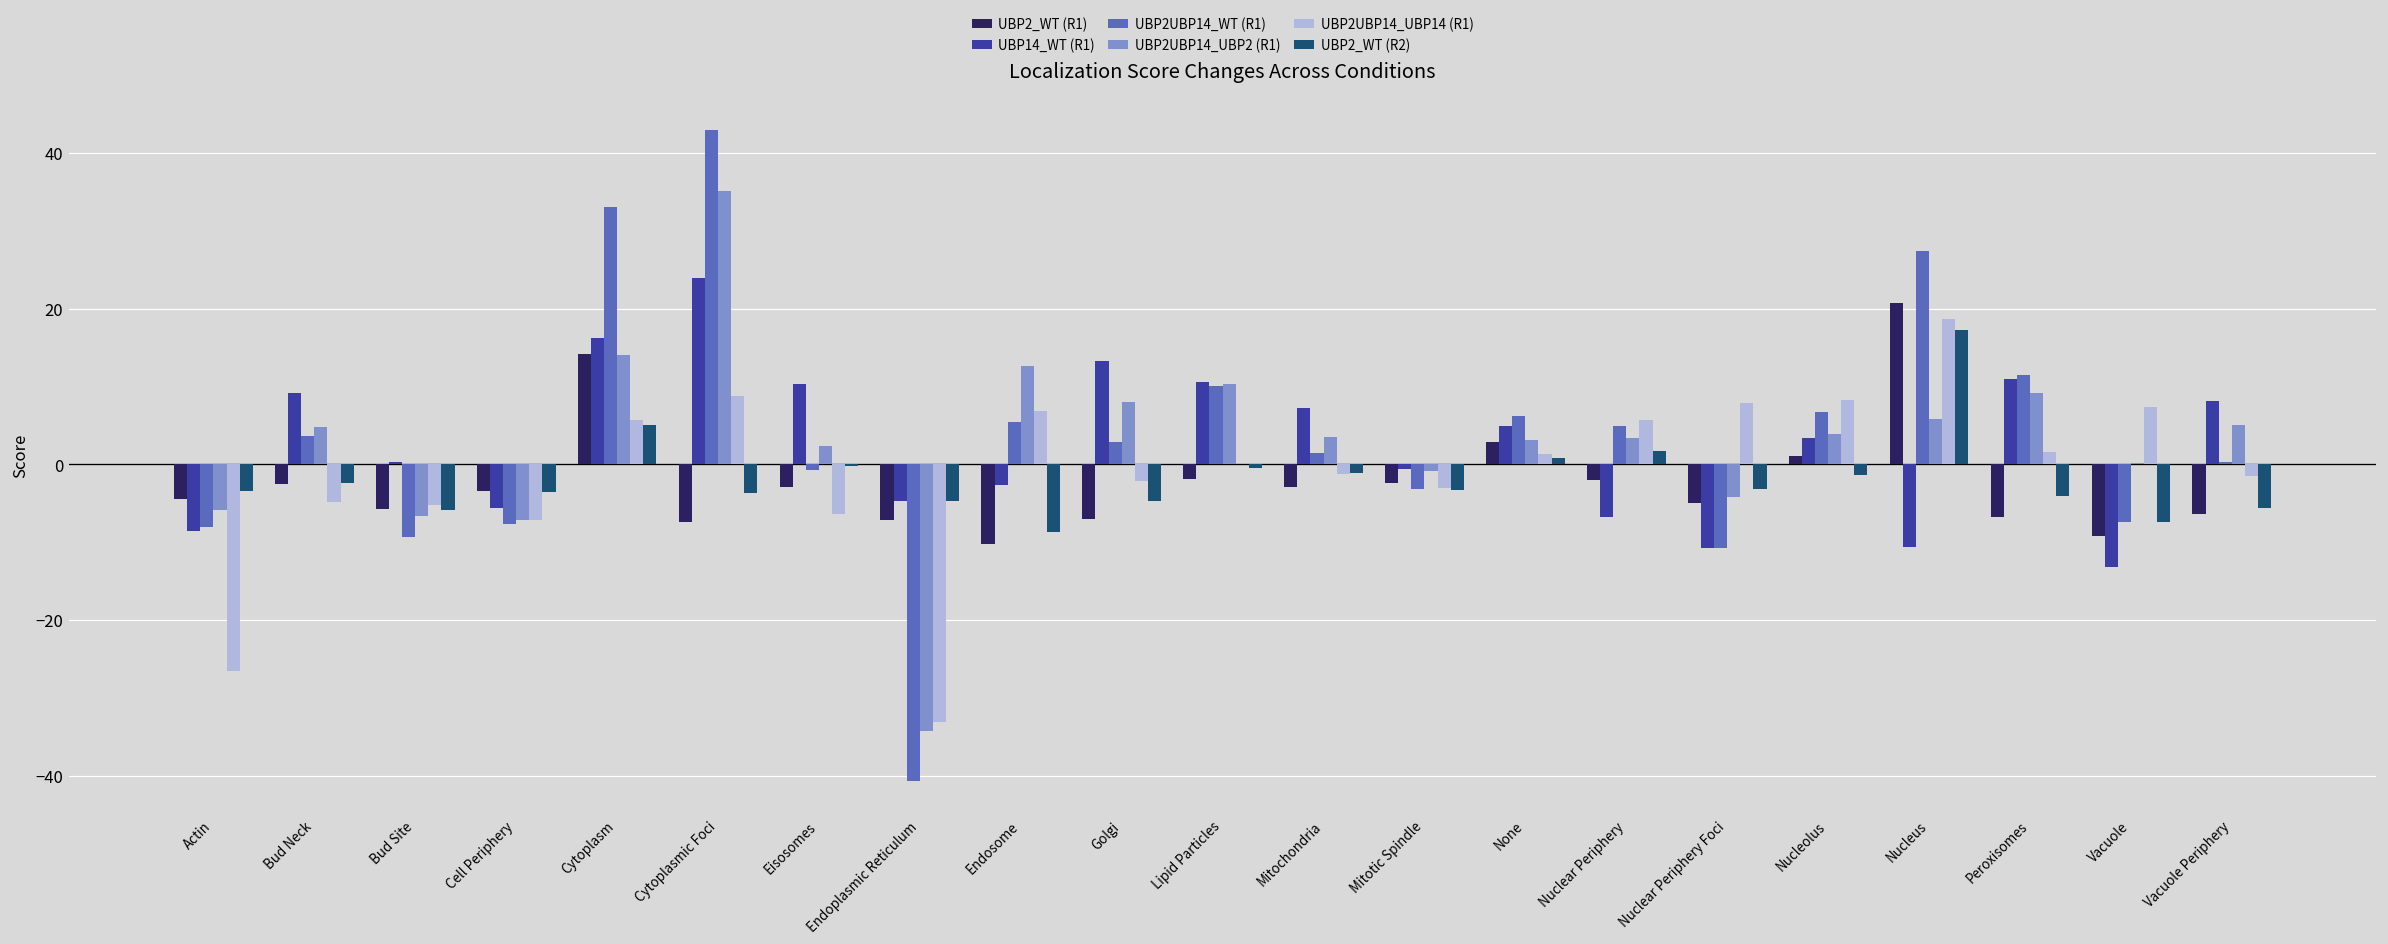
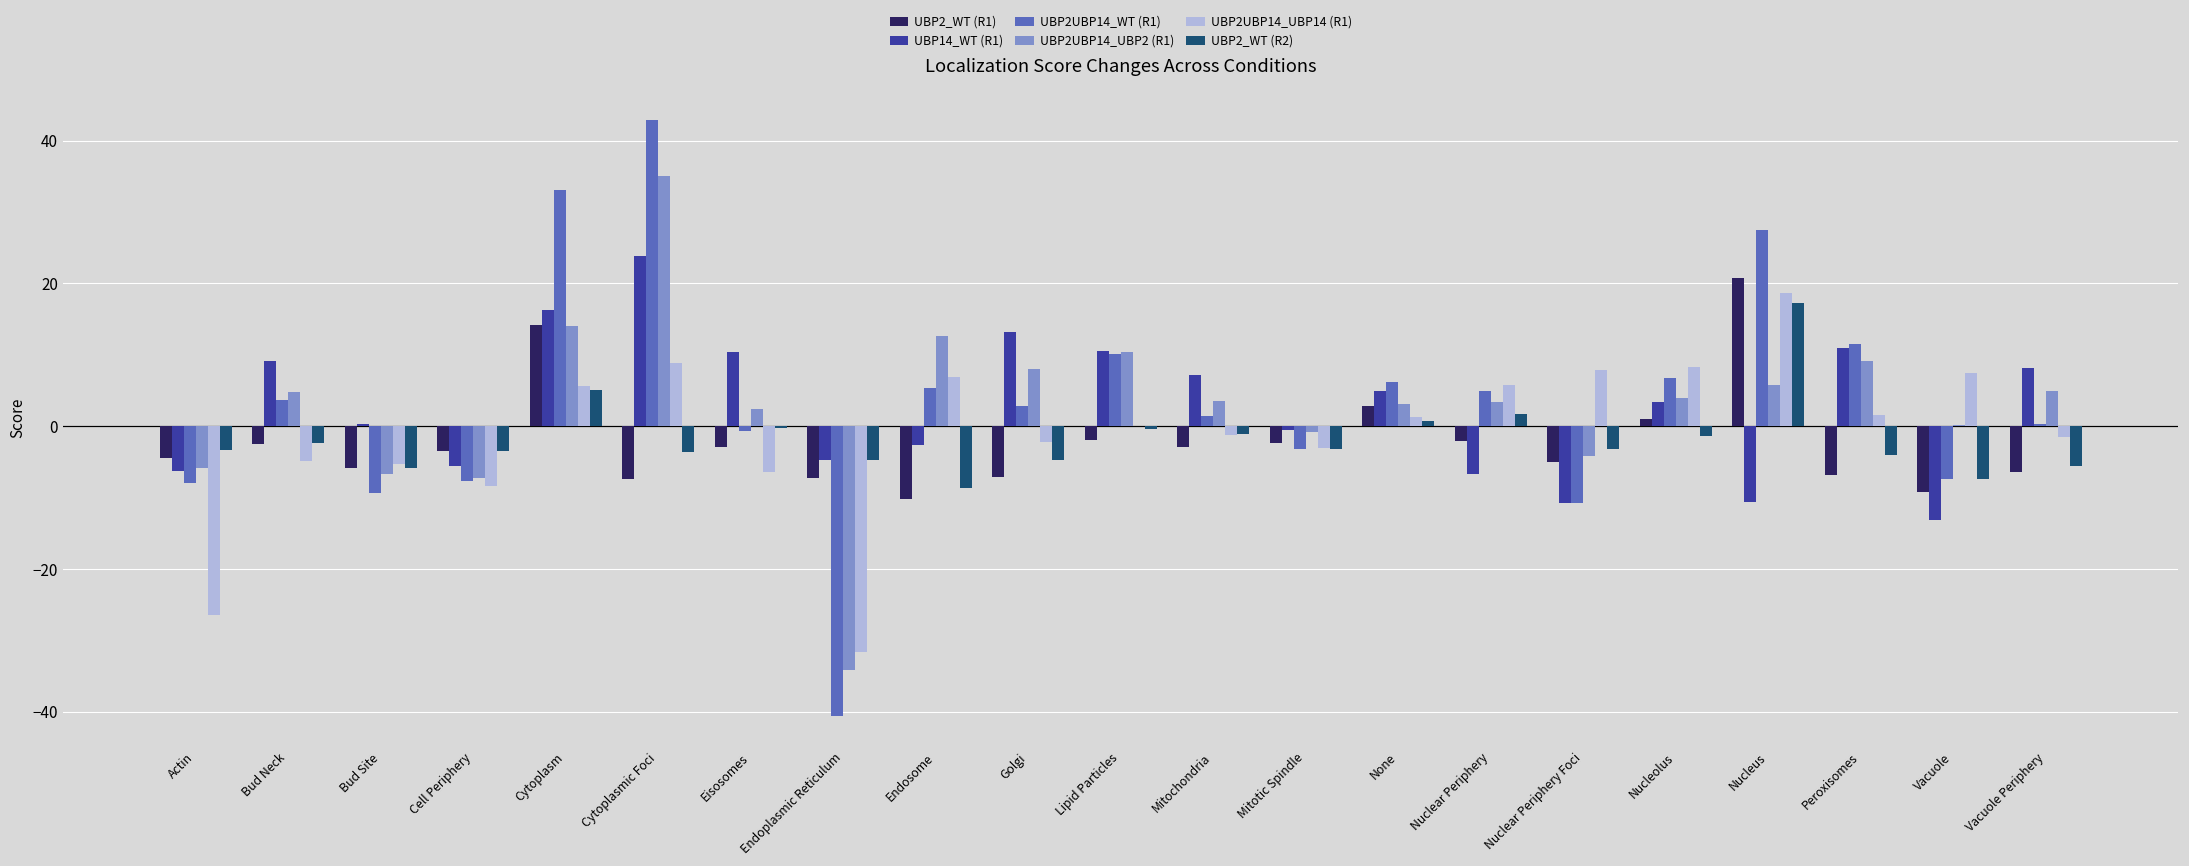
  {
    "UBP14_WT (R1)": {
-     "Actin": -9,
+     "Actin": -6,
      "Bud Neck": 9,
      "Cell Periphery": -6,
      "Cytoplasm": 16,
      "Cytoplasmic Foci": 24,
      "Eisosomes": 10,
      "Endoplasmic Reticulum": -5,
      "Endosome": -3,
      "Golgi": 13,
      "Lipid Particles": 11,
      "Mitochondria": 7,
      "Mitotic Spindle": -1,
      "None": 5,
      "Nuclear Periphery": -7,
      "Nuclear Periphery Foci": -11,
      "Nucleolus": 3,
      "Nucleus": -11,
      "Peroxisomes": 11,
      "Vacuole": -13,
      "Vacuole Periphery": 8
    },
    "UBP2UBP14_UBP14 (R1)": {
      "Actin": -27,
      "Bud Neck": -5,
      "Bud Site": -5,
-     "Cell Periphery": -7,
+     "Cell Periphery": -8,
      "Cytoplasm": 6,
      "Cytoplasmic Foci": 9,
      "Eisosomes": -6,
-     "Endoplasmic Reticulum": -33,
+     "Endoplasmic Reticulum": -32,
      "Endosome": 7,
      "Golgi": -2,
      "Mitochondria": -1,
      "Mitotic Spindle": -3,
      "None": 1,
      "Nuclear Periphery": 6,
      "Nuclear Periphery Foci": 8,
      "Nucleolus": 8,
      "Nucleus": 19,
      "Peroxisomes": 2,
      "Vacuole": 7,
      "Vacuole Periphery": -2
    }
  }
